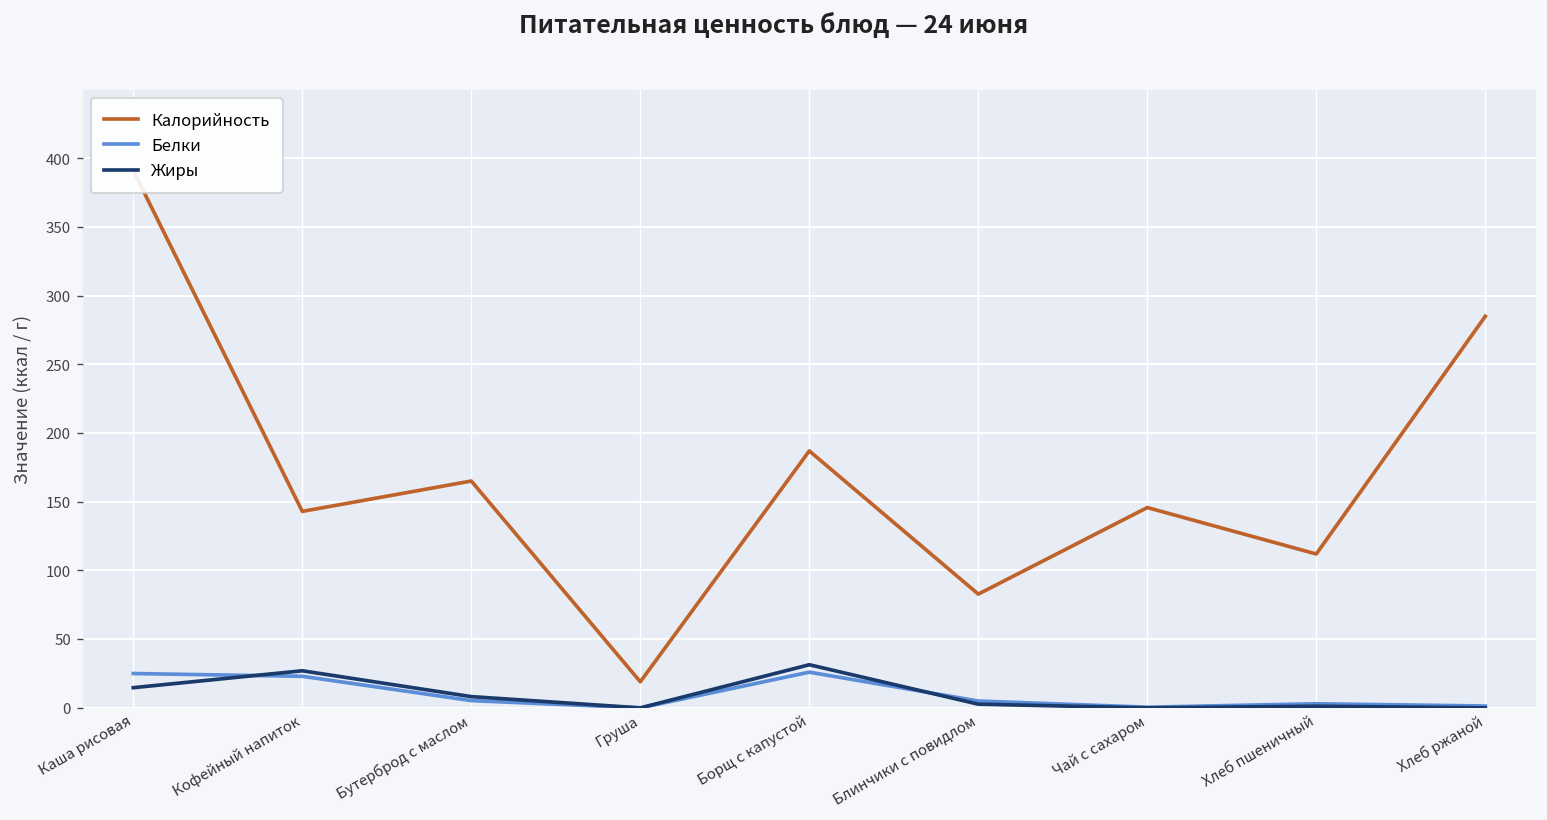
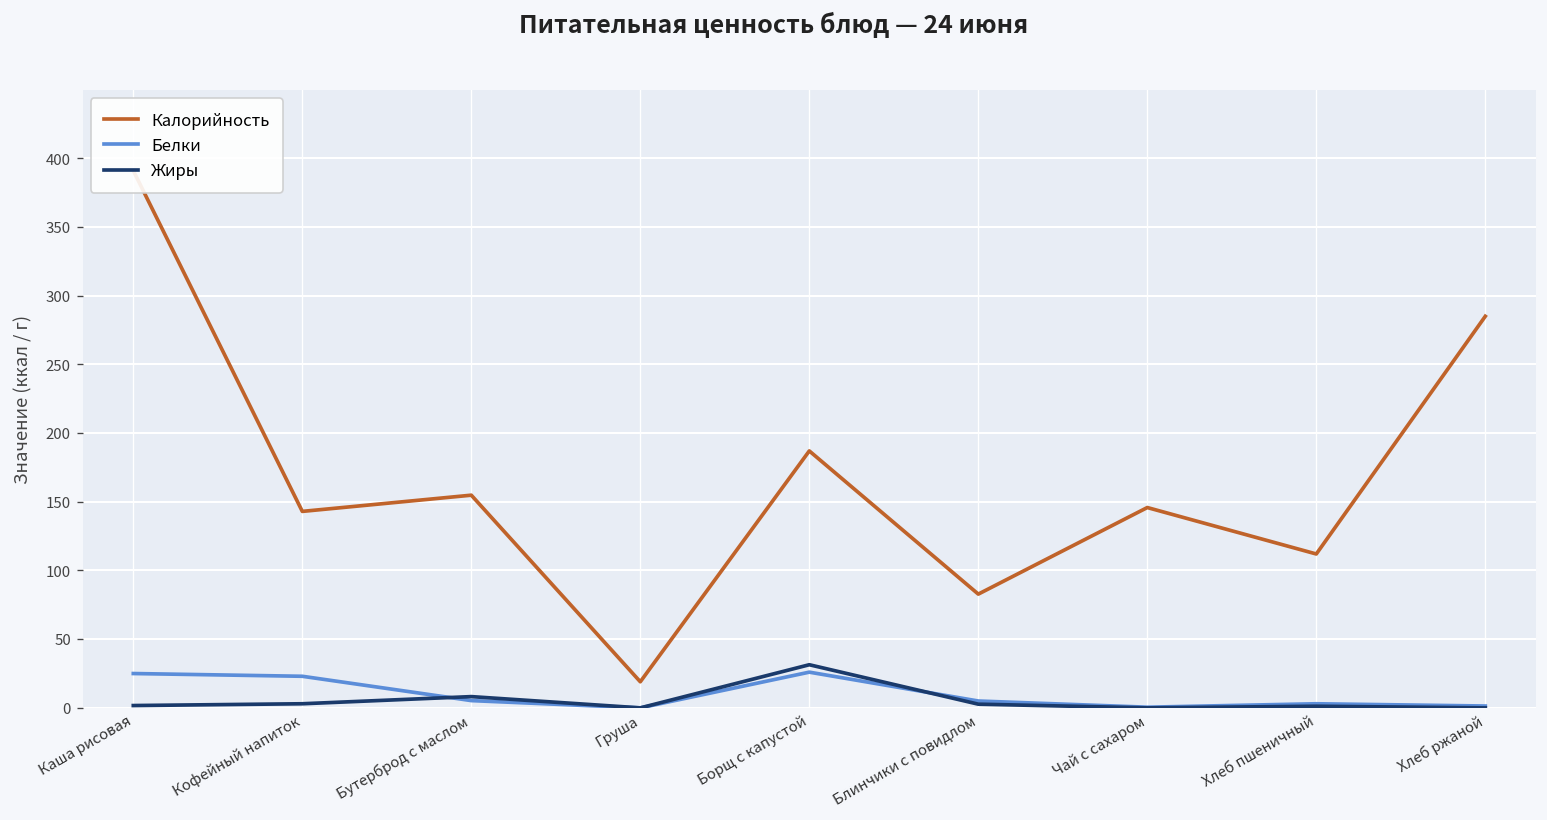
  {
    "Калорийность": {
      "Кофейный напиток": 143,
-     "Бутерброд с маслом": 165,
+     "Бутерброд с маслом": 155,
      "Груша": 19,
      "Борщ с капустой": 187,
      "Блинчики с повидлом": 83,
      "Чай с сахаром": 146,
      "Хлеб пшеничный": 112,
      "Хлеб ржаной": 285
    },
    "Белки": {
      "Каша рисовая": 25,
      "Кофейный напиток": 23,
      "Бутерброд с маслом": 5,
      "Борщ с капустой": 26,
      "Блинчики с повидлом": 5
    },
    "Жиры": {
-     "Каша рисовая": 15,
-     "Кофейный напиток": 27,
+     "Каша рисовая": 2,
+     "Кофейный напиток": 3,
      "Бутерброд с маслом": 8,
      "Борщ с капустой": 31,
      "Блинчики с повидлом": 3
    }
  }
